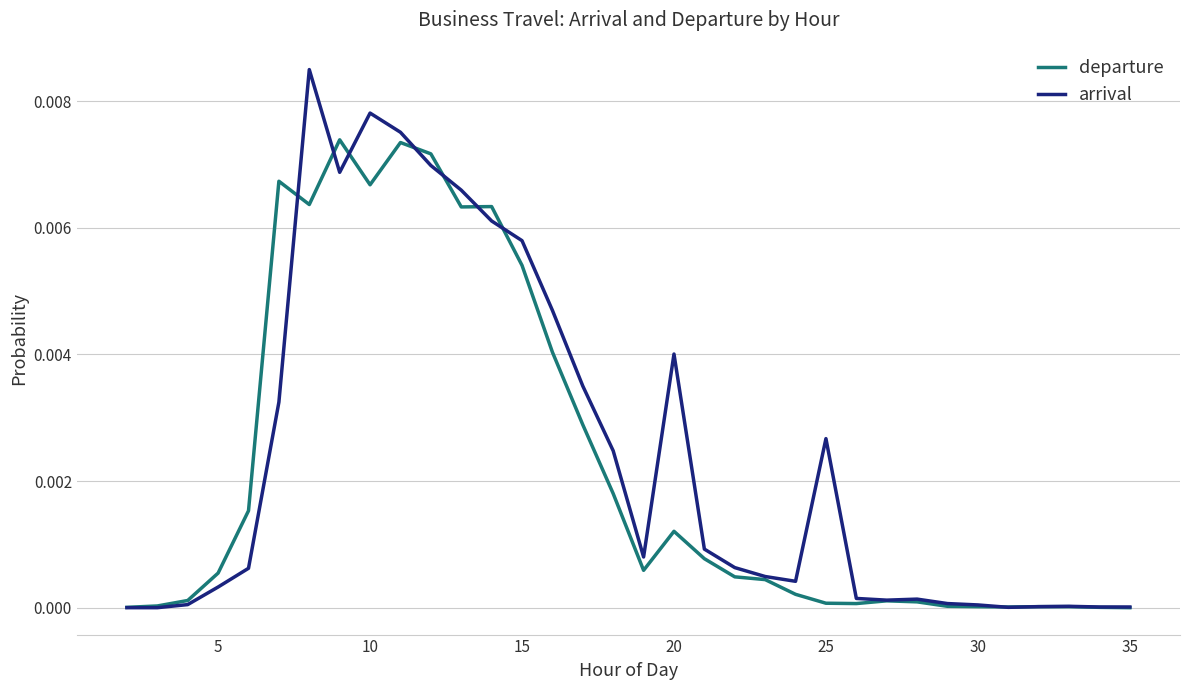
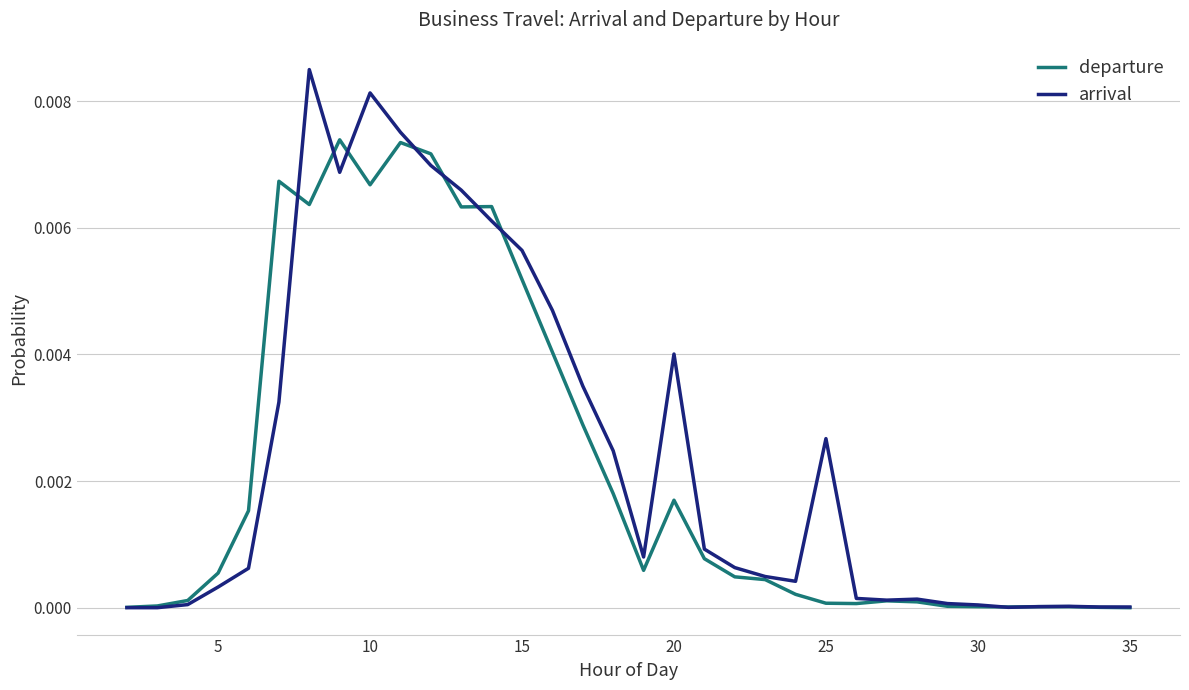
  {
    "departure": {
      "5": 0.0005,
      "10": 0.0067,
-     "15": 0.0054,
-     "20": 0.0012,
+     "15": 0.0052,
+     "20": 0.0017,
      "25": 0.0001
    },
    "arrival": {
      "5": 0.0003,
-     "10": 0.0078,
-     "15": 0.0058,
+     "10": 0.0081,
+     "15": 0.0056,
      "20": 0.0040,
      "25": 0.0027
    }
  }
